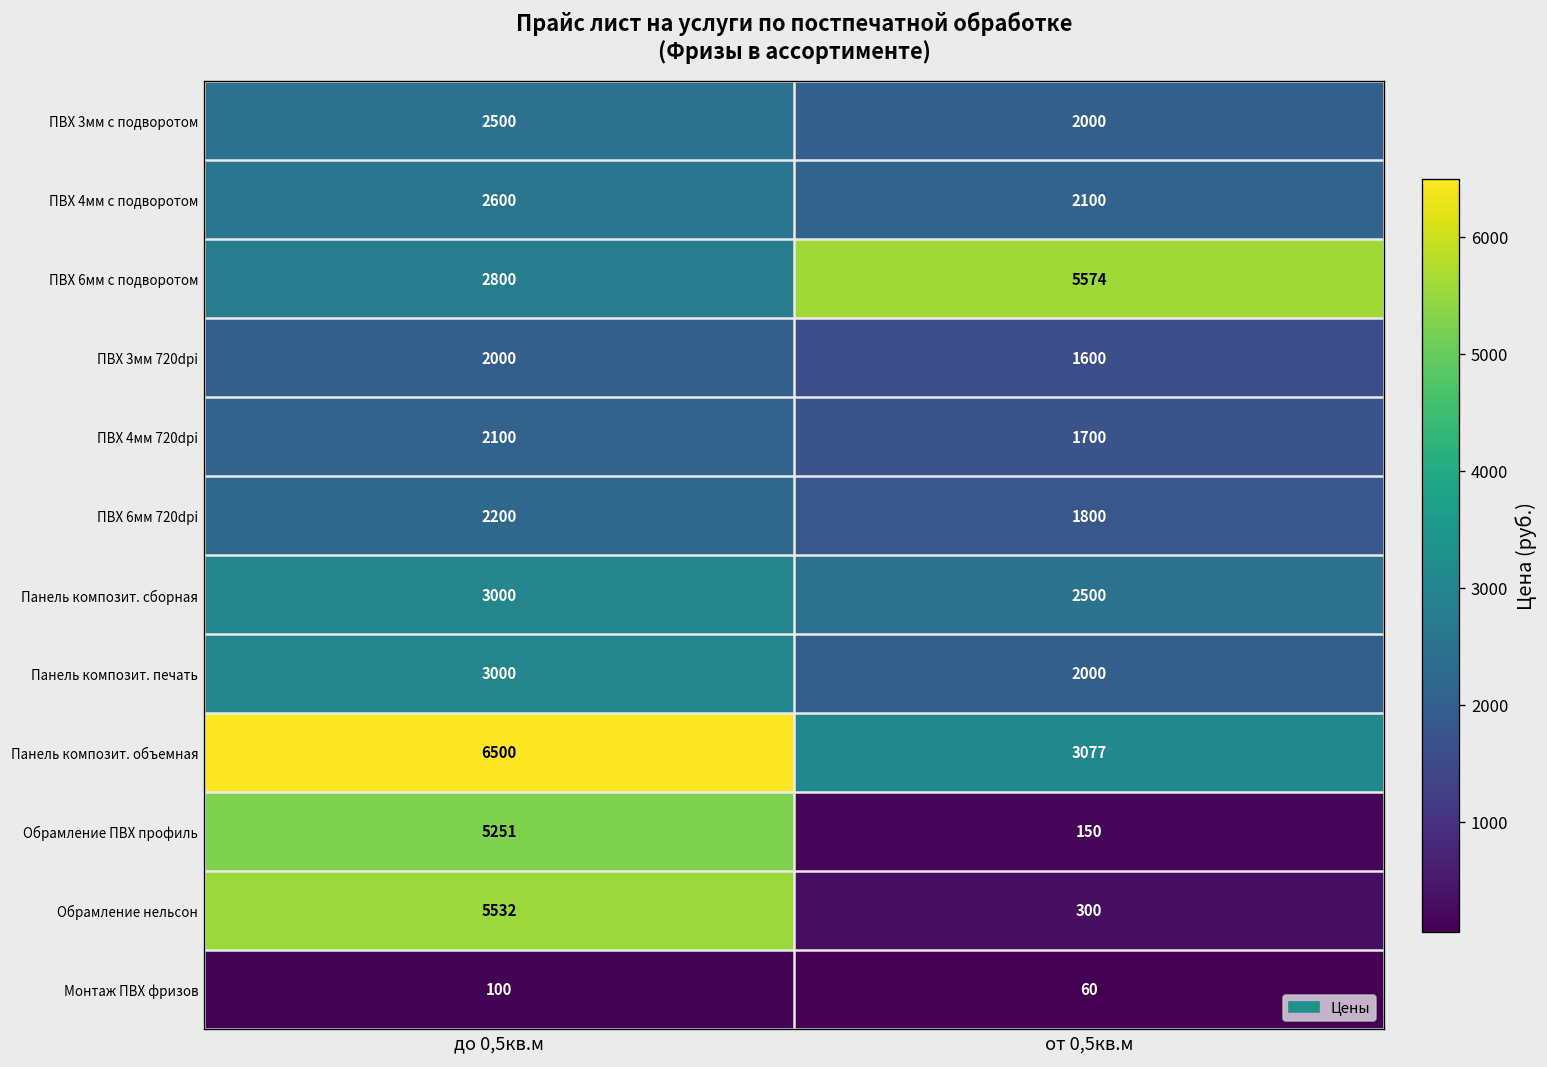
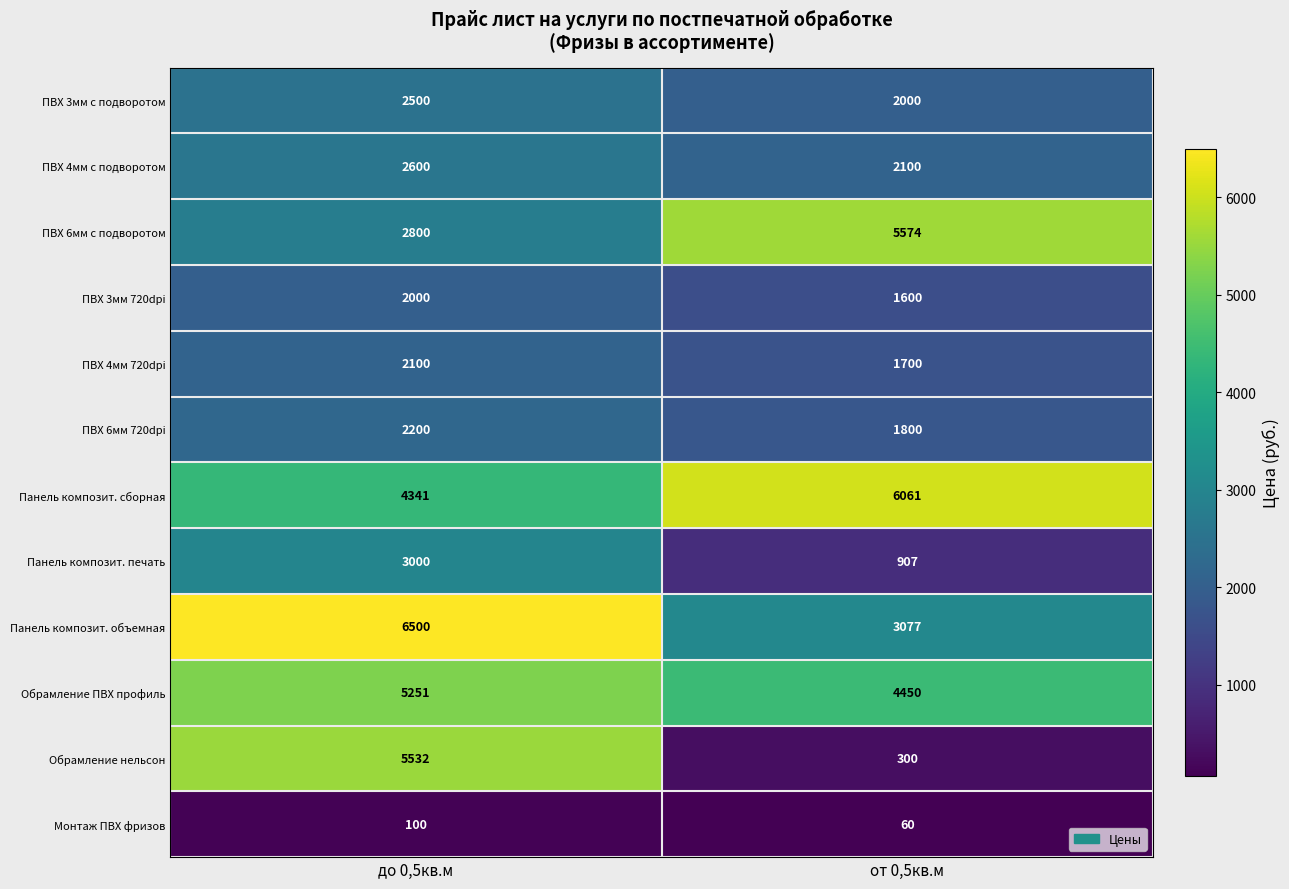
  {
    "ПВХ 3мм с подворотом": {
      "до 0,5кв.м": 2500,
      "от 0,5кв.м": 2000
    },
    "ПВХ 4мм с подворотом": {
      "до 0,5кв.м": 2600,
      "от 0,5кв.м": 2100
    },
    "ПВХ 6мм с подворотом": {
      "до 0,5кв.м": 2800,
      "от 0,5кв.м": 5574
    },
    "ПВХ 3мм 720dpi": {
      "до 0,5кв.м": 2000,
      "от 0,5кв.м": 1600
    },
    "ПВХ 4мм 720dpi": {
      "до 0,5кв.м": 2100,
      "от 0,5кв.м": 1700
    },
    "ПВХ 6мм 720dpi": {
      "до 0,5кв.м": 2200,
      "от 0,5кв.м": 1800
    },
    "Панель композит. сборная": {
-     "до 0,5кв.м": 3000,
-     "от 0,5кв.м": 2500
+     "до 0,5кв.м": 4341,
+     "от 0,5кв.м": 6061
    },
    "Панель композит. печать": {
      "до 0,5кв.м": 3000,
-     "от 0,5кв.м": 2000
+     "от 0,5кв.м": 907
    },
    "Панель композит. объемная": {
      "до 0,5кв.м": 6500,
      "от 0,5кв.м": 3077
    },
    "Обрамление ПВХ профиль": {
      "до 0,5кв.м": 5251,
-     "от 0,5кв.м": 150
+     "от 0,5кв.м": 4450
    },
    "Обрамление нельсон": {
      "до 0,5кв.м": 5532,
      "от 0,5кв.м": 300
    },
    "Монтаж ПВХ фризов": {
      "до 0,5кв.м": 100,
      "от 0,5кв.м": 60
    }
  }
